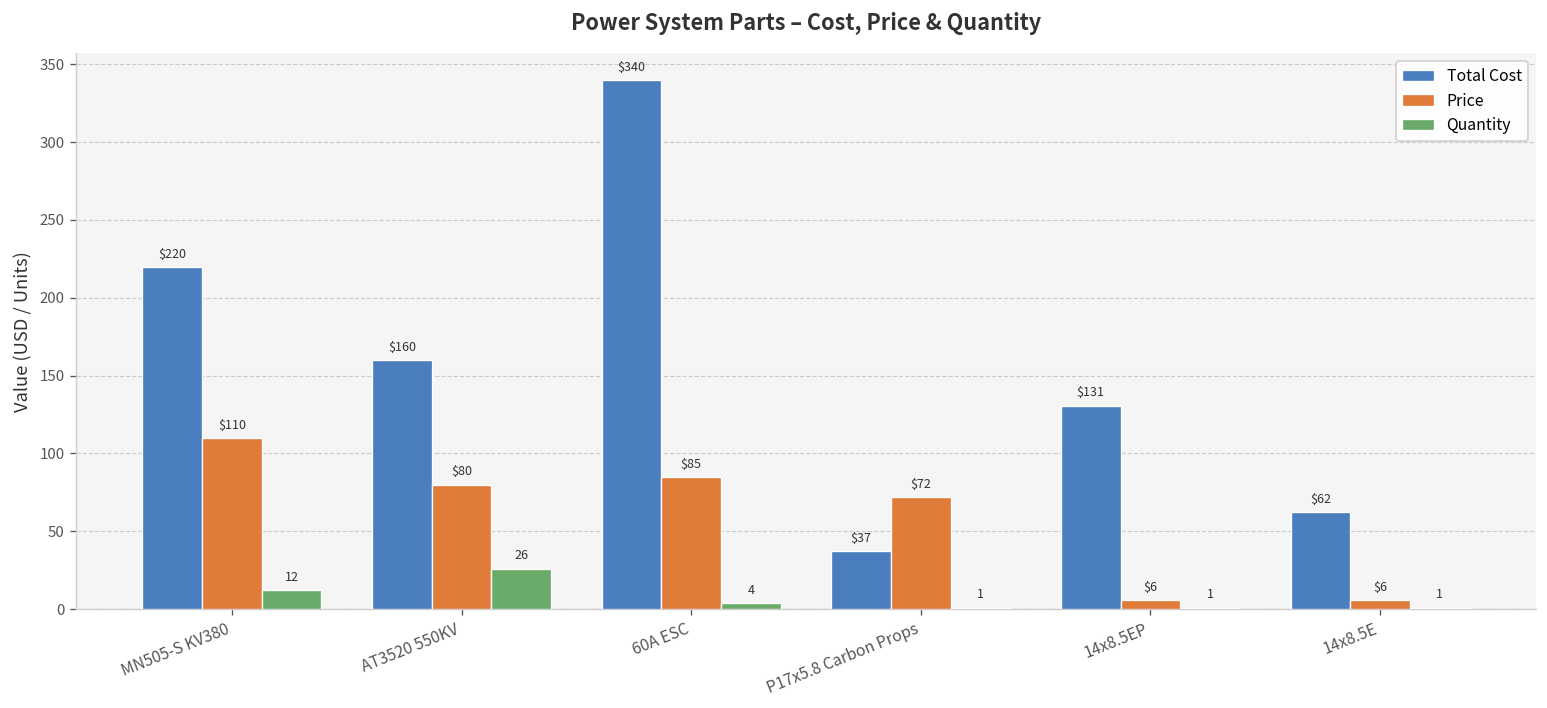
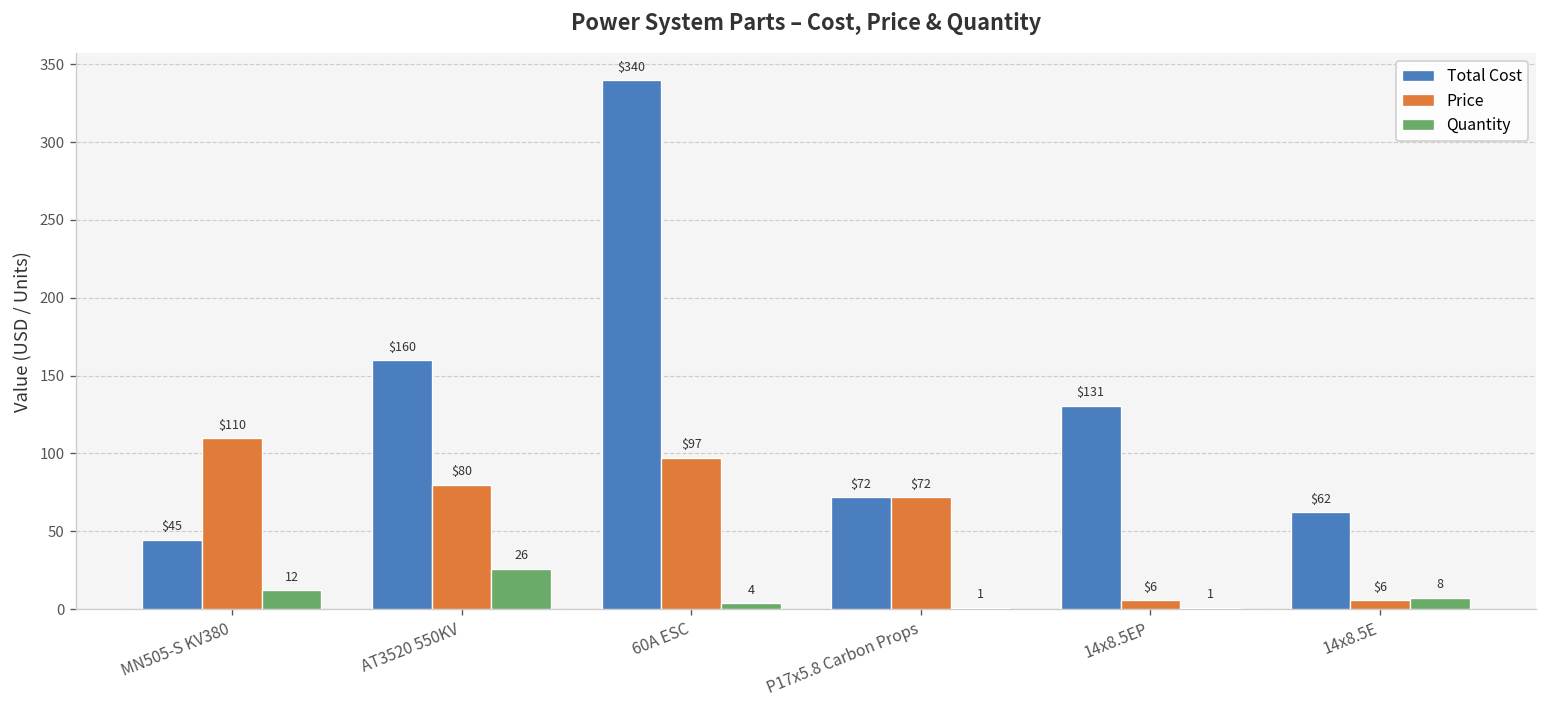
  {
    "Total Cost": {
-     "MN505-S KV380": "$220",
+     "MN505-S KV380": "$45",
      "AT3520 550KV": "$160",
      "60A ESC": "$340",
-     "P17x5.8 Carbon Props": "$37",
+     "P17x5.8 Carbon Props": "$72",
      "14x8.5EP": "$131",
      "14x8.5E": "$62"
    },
    "Price": {
      "MN505-S KV380": "$110",
      "AT3520 550KV": "$80",
-     "60A ESC": "$85",
+     "60A ESC": "$97",
      "P17x5.8 Carbon Props": "$72",
      "14x8.5EP": "$6",
      "14x8.5E": "$6"
    },
    "Quantity": {
      "MN505-S KV380": "12",
      "AT3520 550KV": "26",
      "60A ESC": "4",
      "P17x5.8 Carbon Props": "1",
      "14x8.5EP": "1",
-     "14x8.5E": "1"
+     "14x8.5E": "8"
    }
  }
